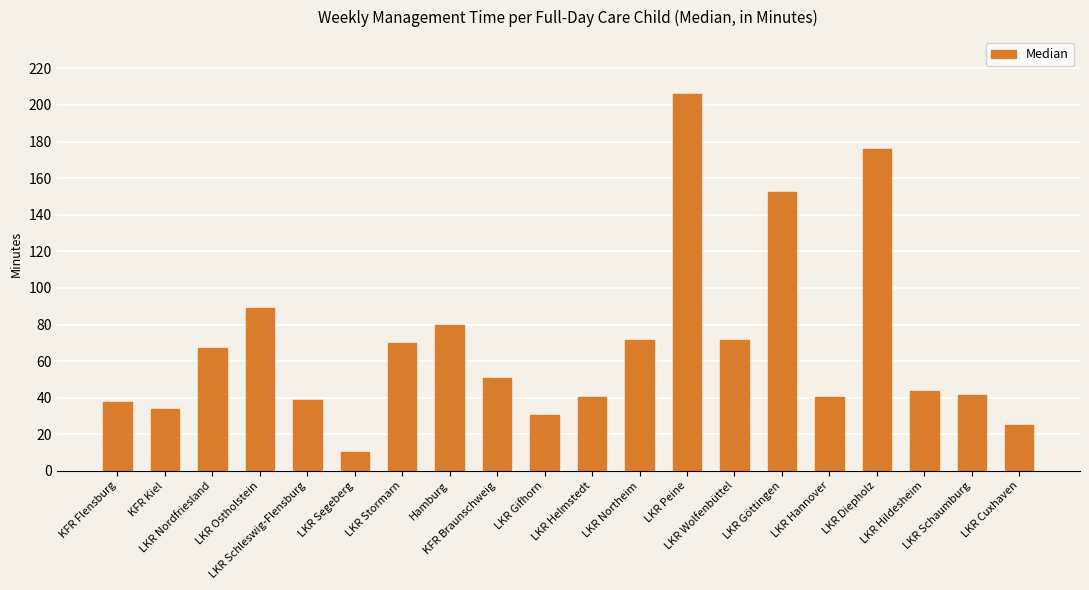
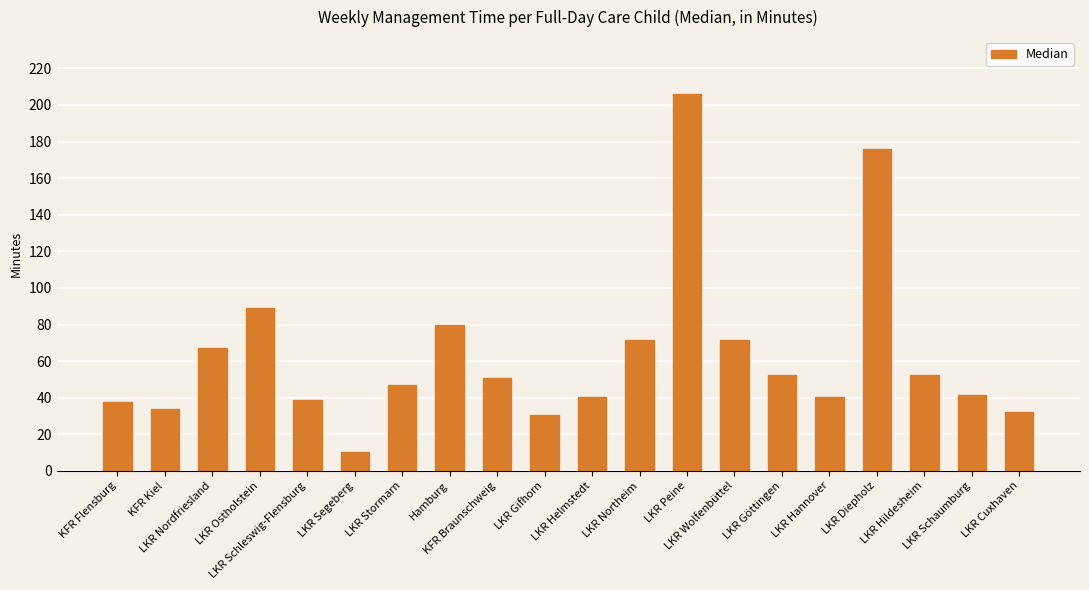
  {
    "KFR Flensburg": 38,
    "KFR Kiel": 34,
    "LKR Nordfriesland": 67,
    "LKR Ostholstein": 89,
    "LKR Schleswig-Flensburg": 39,
    "LKR Segeberg": 10,
-   "LKR Stormarn": 70,
+   "LKR Stormarn": 47,
    "Hamburg": 80,
    "KFR Braunschweig": 51,
    "LKR Gifhorn": 31,
    "LKR Helmstedt": 40,
    "LKR Northeim": 71,
    "LKR Peine": 206,
    "LKR Wolfenbüttel": 72,
-   "LKR Göttingen": 153,
+   "LKR Göttingen": 52,
    "LKR Hannover": 40,
    "LKR Diepholz": 176,
-   "LKR Hildesheim": 44,
+   "LKR Hildesheim": 52,
    "LKR Schaumburg": 42,
-   "LKR Cuxhaven": 25
+   "LKR Cuxhaven": 32
  }
